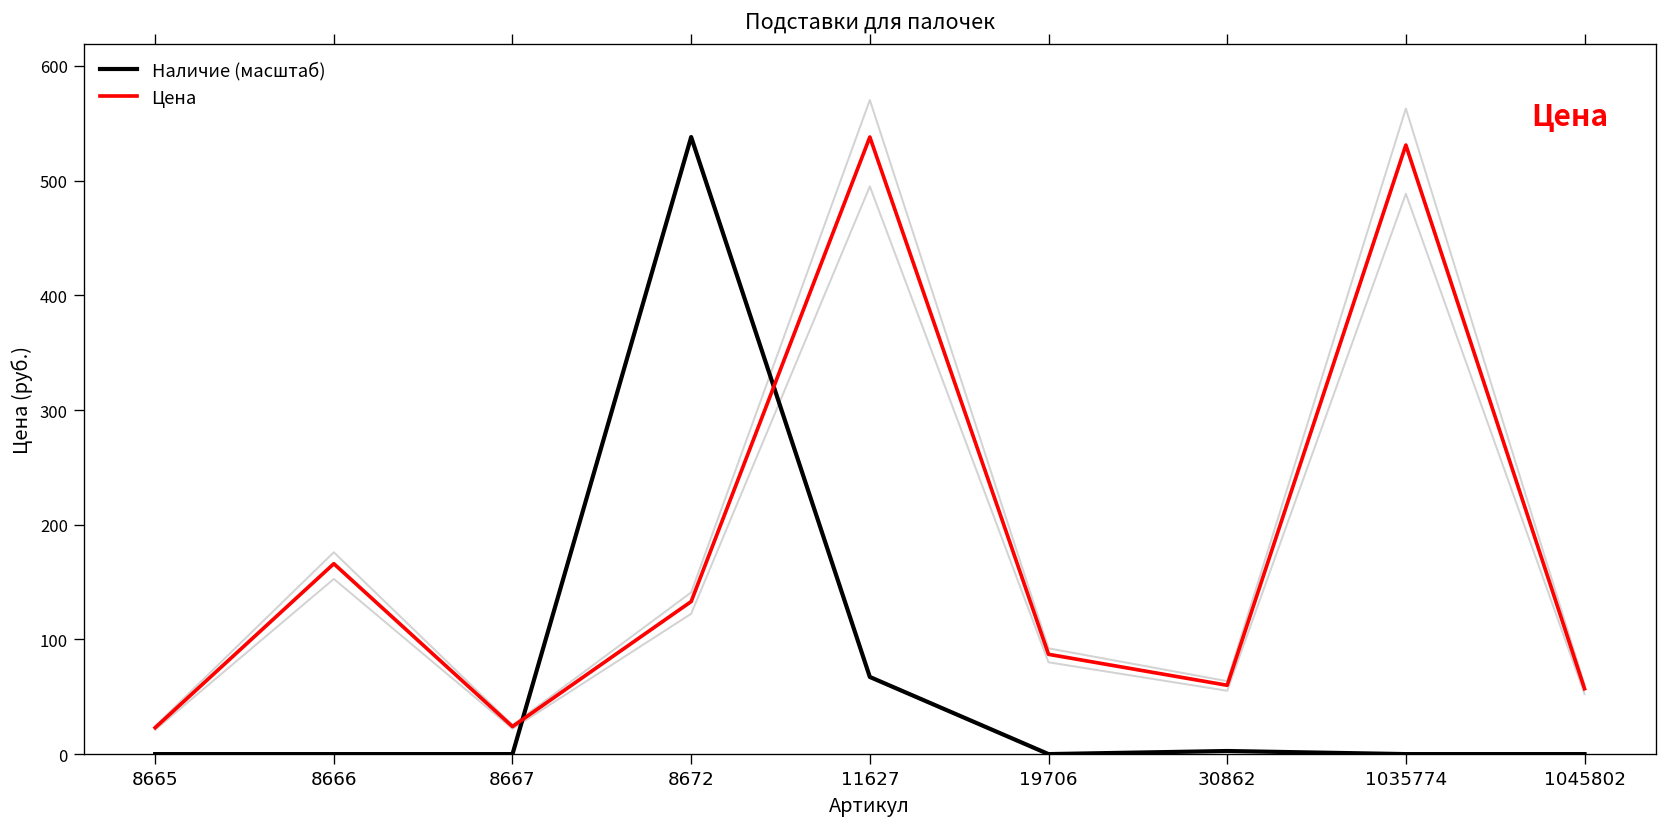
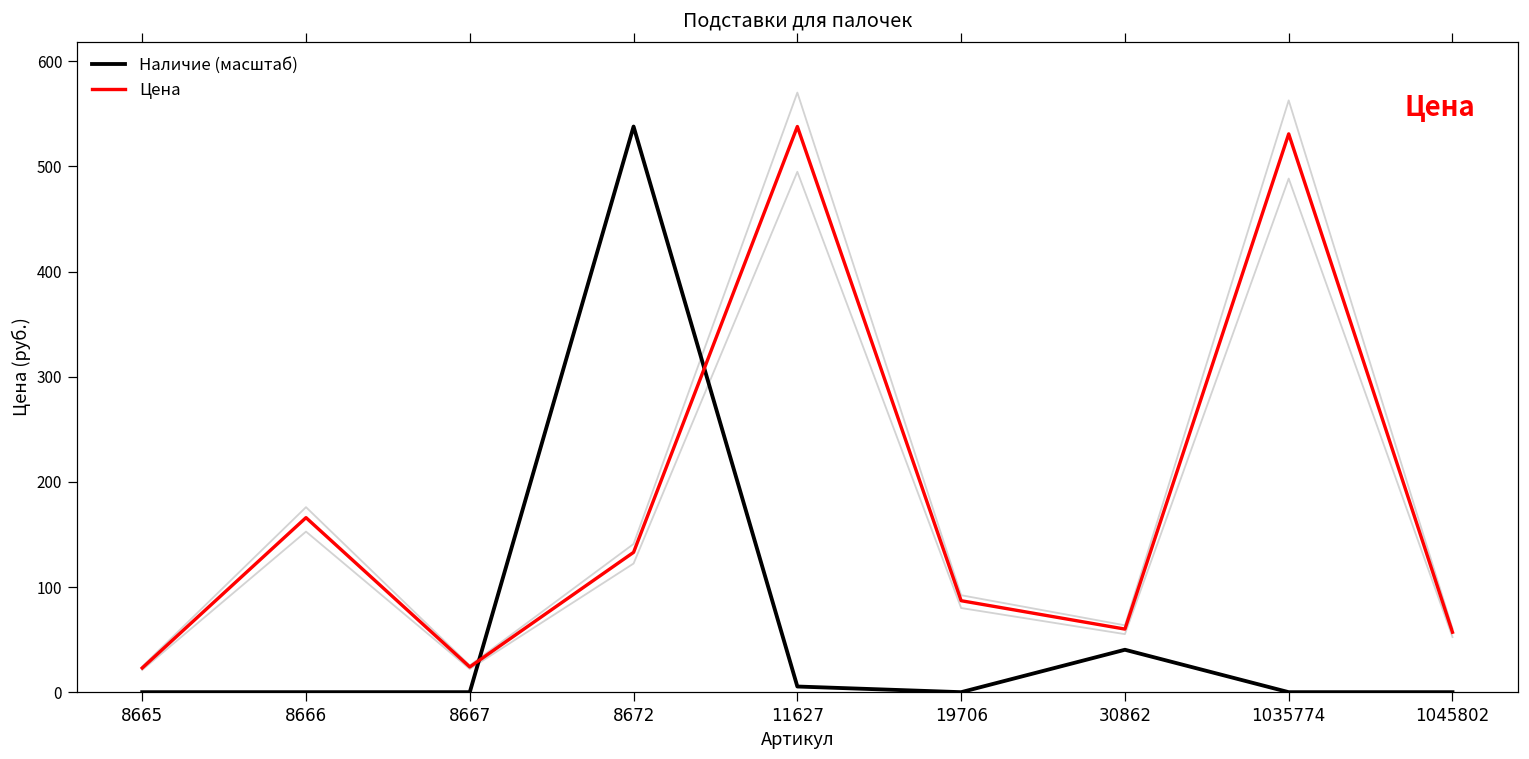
  {
    "Наличие (масштаб)": {
      "8665": 0,
      "8666": 0,
      "8667": 0,
      "8672": 540,
-     "11627": 70,
+     "11627": 10,
      "19706": 0,
-     "30862": 0,
+     "30862": 40,
      "1035774": 0,
      "1045802": 0
    },
    "Цена": {
      "8666": 170,
      "8672": 130,
      "11627": 540,
      "19706": 90,
      "30862": 60,
      "1035774": 530,
      "1045802": 60
    }
  }
